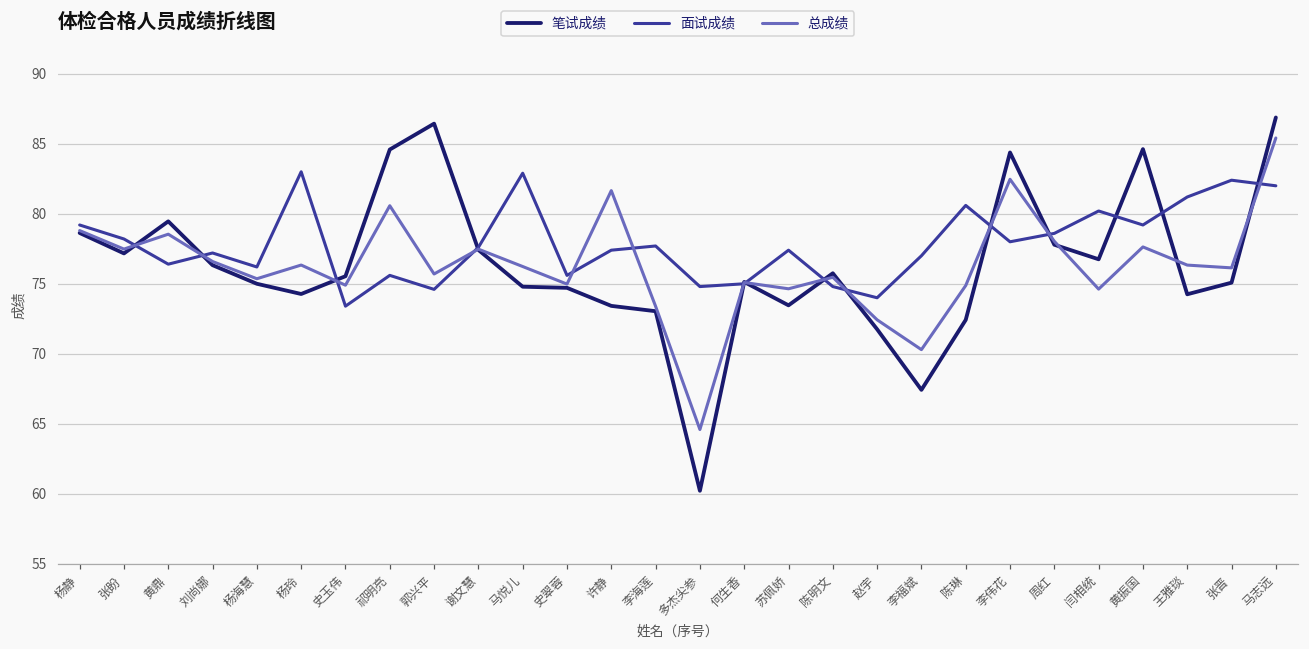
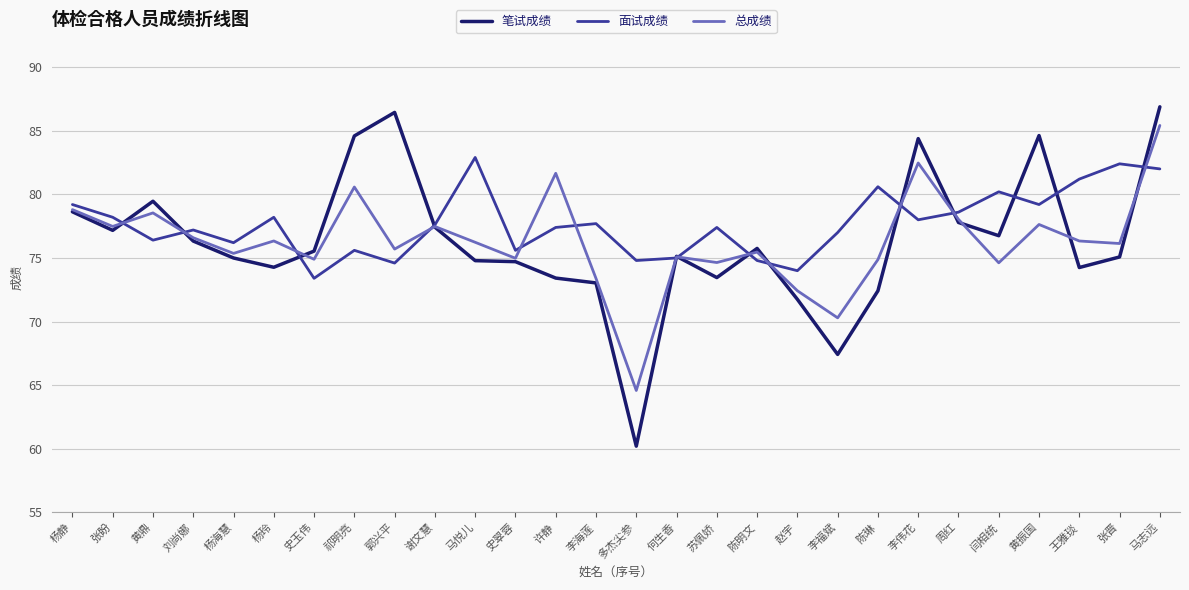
  {
    "笔试成绩": {
      "张盼": 77.2,
      "黄鼎": 79.5,
      "刘尚娜": 76.3,
      "杨海慧": 75.0,
      "杨玲": 74.3,
      "史玉伟": 75.5,
      "祁明亮": 84.6,
      "郭兴平": 86.4,
      "马悦儿": 74.8,
      "史翠蓉": 74.7,
      "许静": 73.4,
      "李海莲": 73.0,
      "多杰尖参": 60.2,
      "苏佩娇": 73.5,
      "陈明文": 75.8,
      "赵宇": 71.8,
      "李福斌": 67.4,
      "陈琳": 72.4,
      "李伟花": 84.4,
      "周红": 77.8,
      "闫相统": 76.8,
      "黄振国": 84.6,
      "王雅琰": 74.3,
      "张晋": 75.1,
      "马志远": 86.9
    },
    "面试成绩": {
      "杨静": 79.2,
      "张盼": 78.2,
      "黄鼎": 76.4,
      "刘尚娜": 77.2,
      "杨海慧": 76.2,
-     "杨玲": 83.0,
+     "杨玲": 78.2,
      "史玉伟": 73.4,
      "祁明亮": 75.6,
      "郭兴平": 74.6,
      "马悦儿": 82.9,
      "史翠蓉": 75.6,
      "许静": 77.4,
      "李海莲": 77.7,
      "多杰尖参": 74.8,
      "苏佩娇": 77.4,
      "陈明文": 74.8,
      "赵宇": 74.0,
      "李福斌": 77.0,
      "陈琳": 80.6,
      "李伟花": 78.0,
      "周红": 78.6,
      "闫相统": 80.2,
      "黄振国": 79.2,
      "王雅琰": 81.2,
      "张晋": 82.4,
      "马志远": 82.0
    },
    "总成绩": {
      "张盼": 77.5,
      "黄鼎": 78.5,
      "刘尚娜": 76.6,
      "杨海慧": 75.4,
      "杨玲": 76.3,
      "史玉伟": 74.9,
      "祁明亮": 80.6,
      "郭兴平": 75.7,
      "马悦儿": 76.2,
      "史翠蓉": 75.0,
      "许静": 81.7,
      "李海莲": 73.4,
      "多杰尖参": 64.6,
      "苏佩娇": 74.6,
      "陈明文": 75.5,
      "赵宇": 72.4,
      "李福斌": 70.3,
      "陈琳": 74.9,
      "李伟花": 82.5,
      "周红": 78.0,
      "闫相统": 74.6,
      "黄振国": 77.6,
      "王雅琰": 76.3,
      "张晋": 76.1,
      "马志远": 85.4
    }
  }
